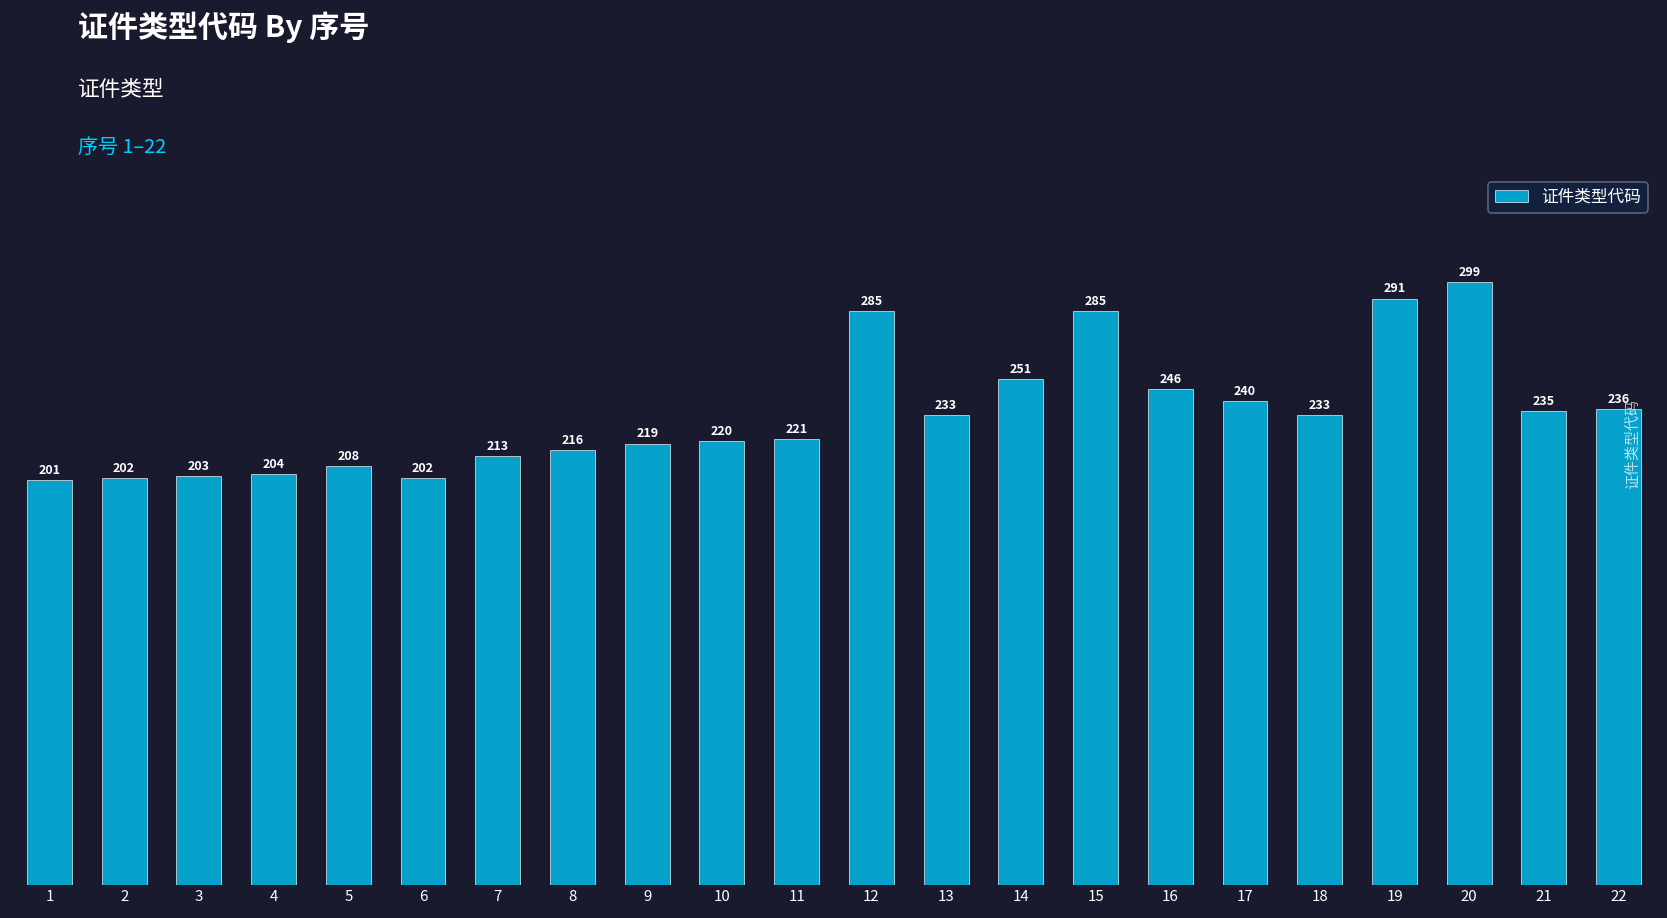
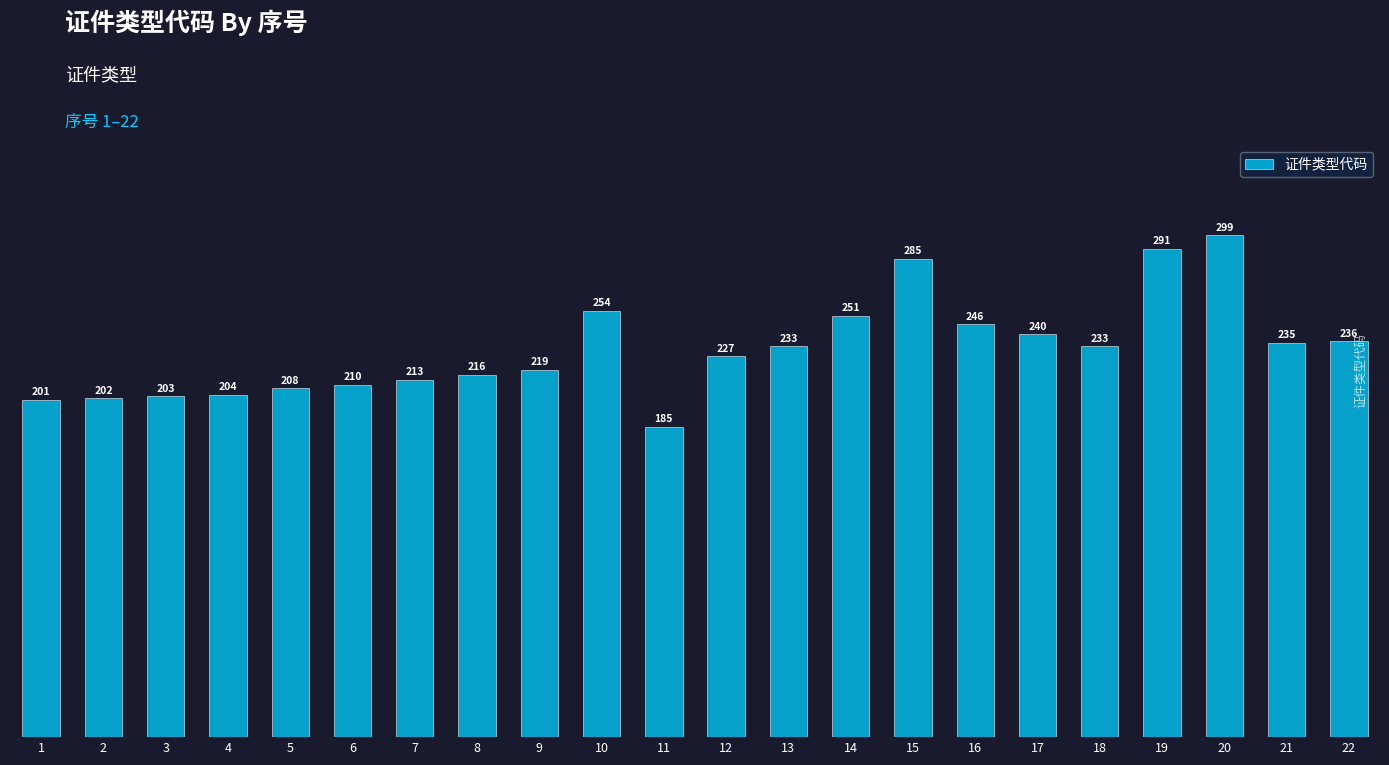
  {
    "1": 201,
    "2": 202,
    "3": 203,
    "4": 204,
    "5": 208,
-   "6": 202,
+   "6": 210,
    "7": 213,
    "8": 216,
    "9": 219,
-   "10": 220,
-   "11": 221,
-   "12": 285,
+   "10": 254,
+   "11": 185,
+   "12": 227,
    "13": 233,
    "14": 251,
    "15": 285,
    "16": 246,
    "17": 240,
    "18": 233,
    "19": 291,
    "20": 299,
    "21": 235,
    "22": 236
  }
